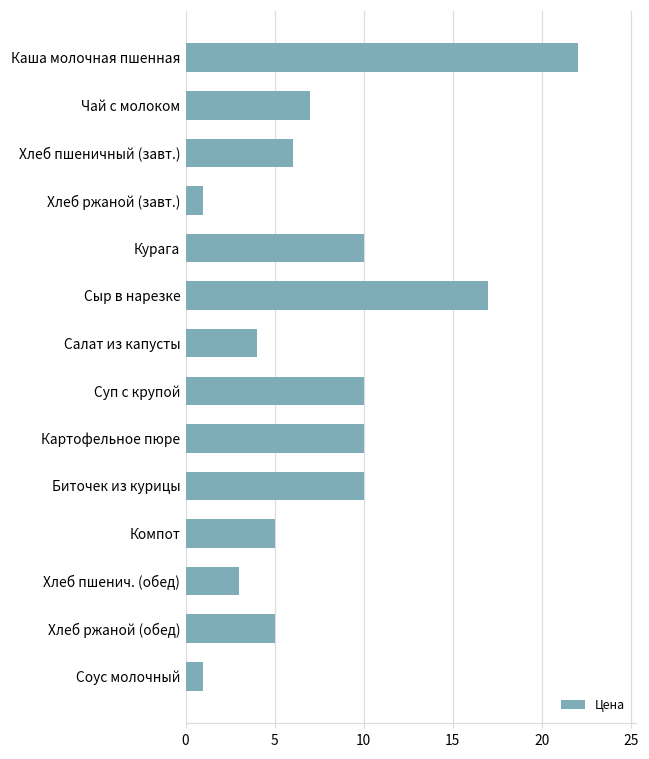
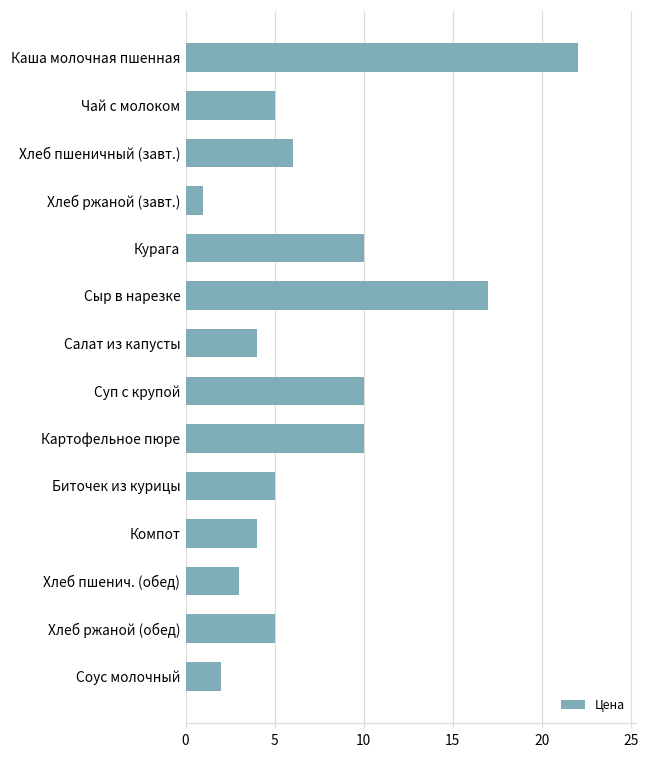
  {
    "Каша молочная пшенная": 22,
-   "Чай с молоком": 7,
+   "Чай с молоком": 5,
    "Хлеб пшеничный (завт.)": 6,
    "Хлеб ржаной (завт.)": 1,
    "Курага": 10,
    "Сыр в нарезке": 17,
    "Салат из капусты": 4,
    "Суп с крупой": 10,
    "Картофельное пюре": 10,
-   "Биточек из курицы": 10,
-   "Компот": 5,
+   "Биточек из курицы": 5,
+   "Компот": 4,
    "Хлеб пшенич. (обед)": 3,
    "Хлеб ржаной (обед)": 5,
-   "Соус молочный": 1
+   "Соус молочный": 2
  }
